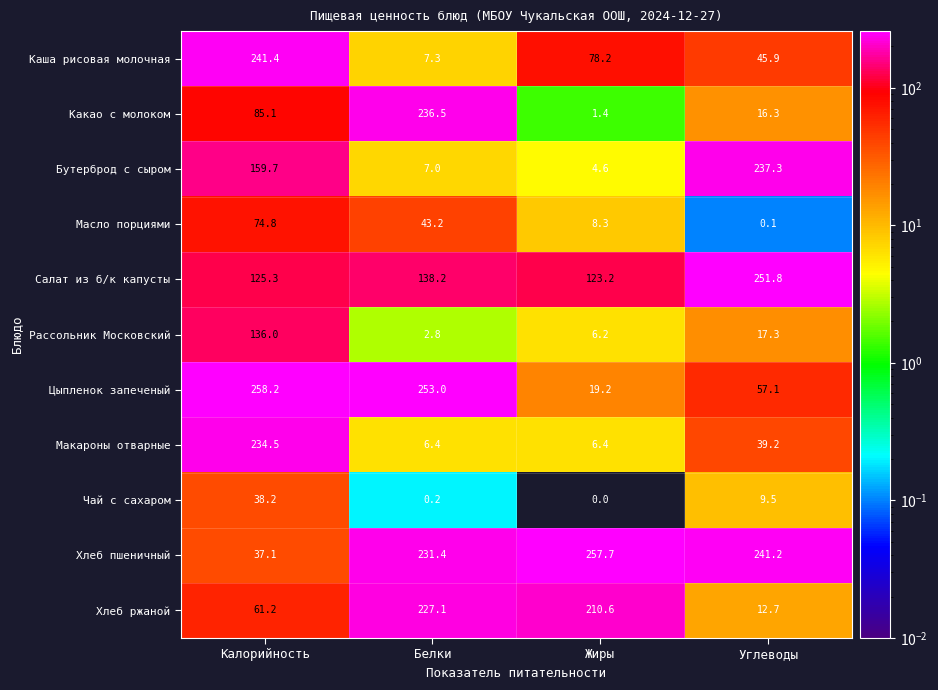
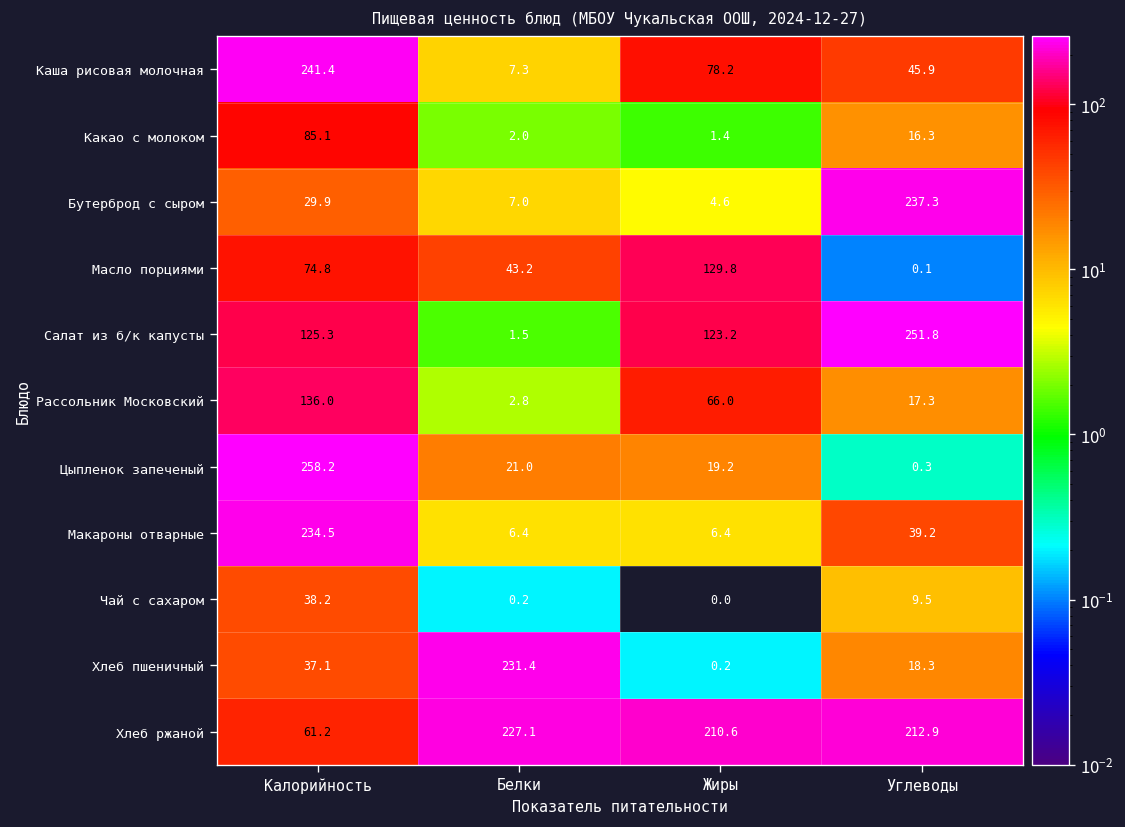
  {
    "Каша рисовая молочная": {
      "Калорийность": 241.4,
      "Белки": 7.3,
      "Жиры": 78.2,
      "Углеводы": 45.9
    },
    "Какао с молоком": {
      "Калорийность": 85.1,
-     "Белки": 236.5,
+     "Белки": 2.0,
      "Жиры": 1.4,
      "Углеводы": 16.3
    },
    "Бутерброд с сыром": {
-     "Калорийность": 159.7,
+     "Калорийность": 29.9,
      "Белки": 7.0,
      "Жиры": 4.6,
      "Углеводы": 237.3
    },
    "Масло порциями": {
      "Калорийность": 74.8,
      "Белки": 43.2,
-     "Жиры": 8.3,
+     "Жиры": 129.8,
      "Углеводы": 0.1
    },
    "Салат из б/к капусты": {
      "Калорийность": 125.3,
-     "Белки": 138.2,
+     "Белки": 1.5,
      "Жиры": 123.2,
      "Углеводы": 251.8
    },
    "Рассольник Московский": {
      "Калорийность": 136.0,
      "Белки": 2.8,
-     "Жиры": 6.2,
+     "Жиры": 66.0,
      "Углеводы": 17.3
    },
    "Цыпленок запеченый": {
      "Калорийность": 258.2,
-     "Белки": 253.0,
+     "Белки": 21.0,
      "Жиры": 19.2,
-     "Углеводы": 57.1
+     "Углеводы": 0.3
    },
    "Макароны отварные": {
      "Калорийность": 234.5,
      "Белки": 6.4,
      "Жиры": 6.4,
      "Углеводы": 39.2
    },
    "Чай с сахаром": {
      "Калорийность": 38.2,
      "Белки": 0.2,
      "Жиры": 0.0,
      "Углеводы": 9.5
    },
    "Хлеб пшеничный": {
      "Калорийность": 37.1,
      "Белки": 231.4,
-     "Жиры": 257.7,
-     "Углеводы": 241.2
+     "Жиры": 0.2,
+     "Углеводы": 18.3
    },
    "Хлеб ржаной": {
      "Калорийность": 61.2,
      "Белки": 227.1,
      "Жиры": 210.6,
-     "Углеводы": 12.7
+     "Углеводы": 212.9
    }
  }
